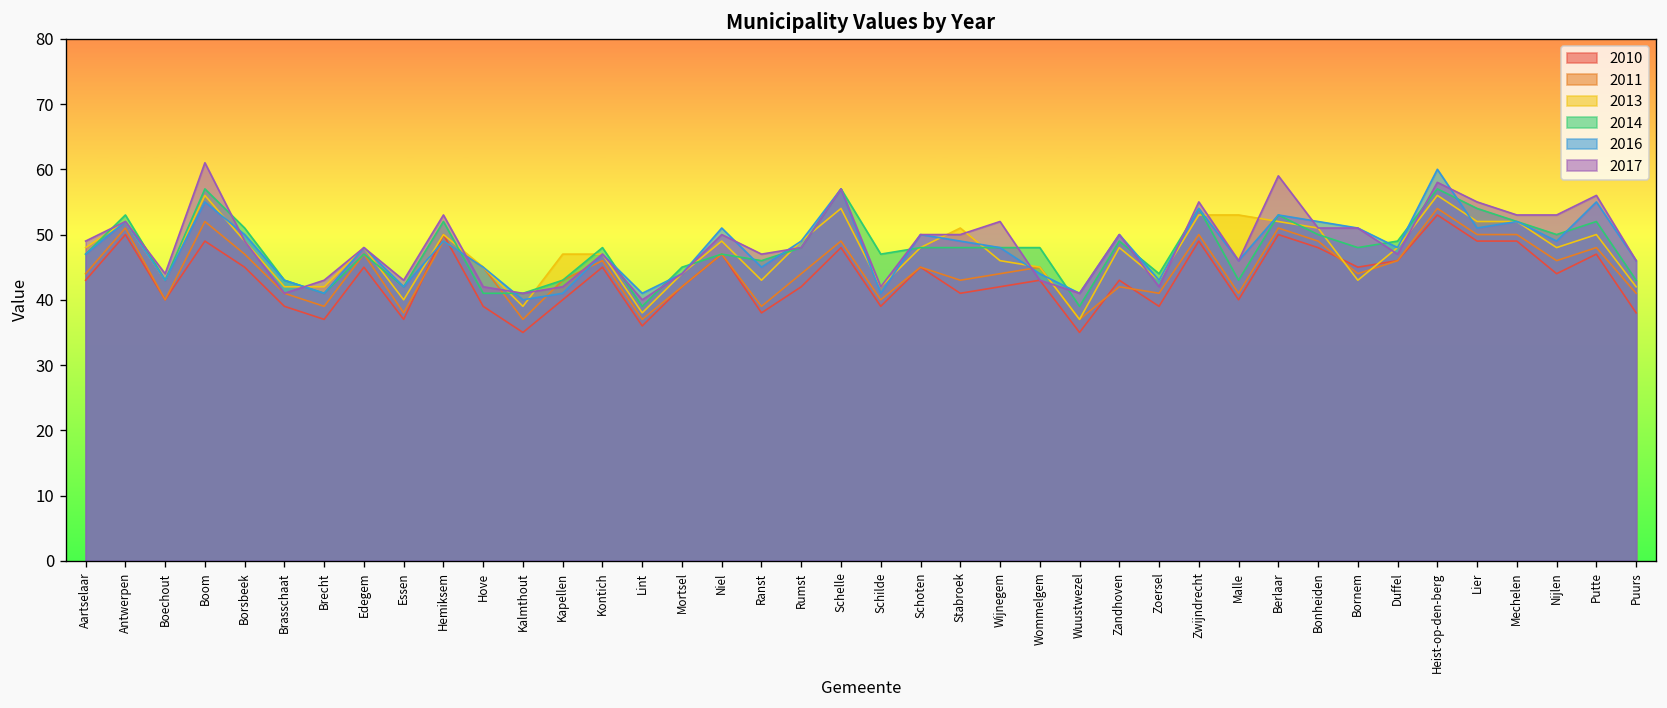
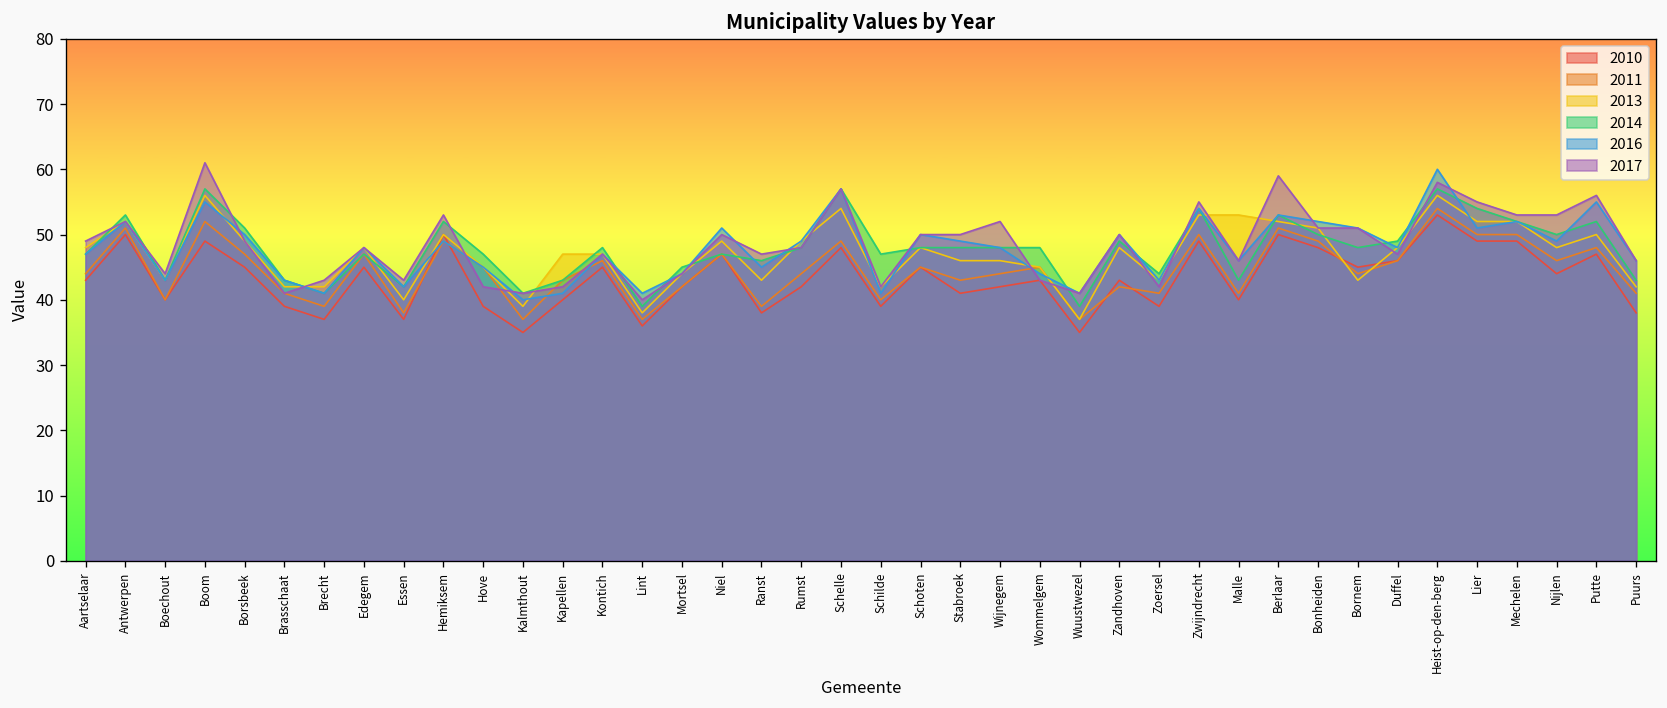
  {
    "2013": {
      "Aartselaar": 48,
      "Boom": 56,
      "Brasschaat": 42,
      "Brecht": 42,
      "Essen": 40,
      "Kalmthout": 39,
      "Kapellen": 47,
      "Lint": 38,
      "Niel": 49,
      "Ranst": 43,
      "Schelle": 54,
-     "Stabroek": 51,
+     "Stabroek": 46,
      "Wijnegem": 46,
      "Zandhoven": 48,
      "Zwijndrecht": 53,
      "Malle": 53,
      "Berlaar": 52,
      "Bornem": 43,
      "Heist-op-den-berg": 56,
      "Lier": 52,
      "Nijlen": 48,
      "Putte": 50,
      "Puurs": 42
    },
    "2014": {
      "Antwerpen": 53,
      "Boom": 57,
      "Borsbeek": 51,
      "Hemiksem": 52,
-     "Hove": 41,
+     "Hove": 47,
      "Kontich": 48,
      "Lint": 39,
      "Mortsel": 45,
      "Ranst": 46,
      "Schilde": 47,
      "Stabroek": 48,
      "Wommelgem": 48,
      "Wuustwezel": 39,
      "Zandhoven": 49,
      "Zoersel": 44,
      "Malle": 43,
      "Bonheiden": 50,
      "Bornem": 48,
      "Duffel": 49,
      "Heist-op-den-berg": 57,
      "Lier": 54,
      "Nijlen": 50,
      "Putte": 52,
      "Puurs": 43
    },
    "2016": {
      "Boom": 55,
      "Borsbeek": 50,
      "Kalmthout": 40,
      "Kapellen": 41,
      "Lint": 41,
      "Niel": 51,
      "Ranst": 45,
      "Schilde": 41,
      "Stabroek": 49,
      "Wommelgem": 44,
      "Bonheiden": 52,
      "Heist-op-den-berg": 60,
      "Lier": 51,
      "Nijlen": 49,
      "Putte": 55
    },
    "2017": {
      "Aartselaar": 49,
      "Boechout": 44,
      "Boom": 61,
      "Brecht": 43,
      "Essen": 43,
      "Hemiksem": 53,
      "Hove": 42,
      "Kapellen": 42,
      "Lint": 40,
      "Niel": 50,
      "Ranst": 47,
      "Stabroek": 50,
      "Wijnegem": 52,
      "Zoersel": 42,
      "Zwijndrecht": 55,
      "Berlaar": 59,
      "Duffel": 47,
      "Heist-op-den-berg": 58,
      "Lier": 55,
      "Mechelen": 53,
      "Nijlen": 53,
      "Putte": 56
    }
  }
